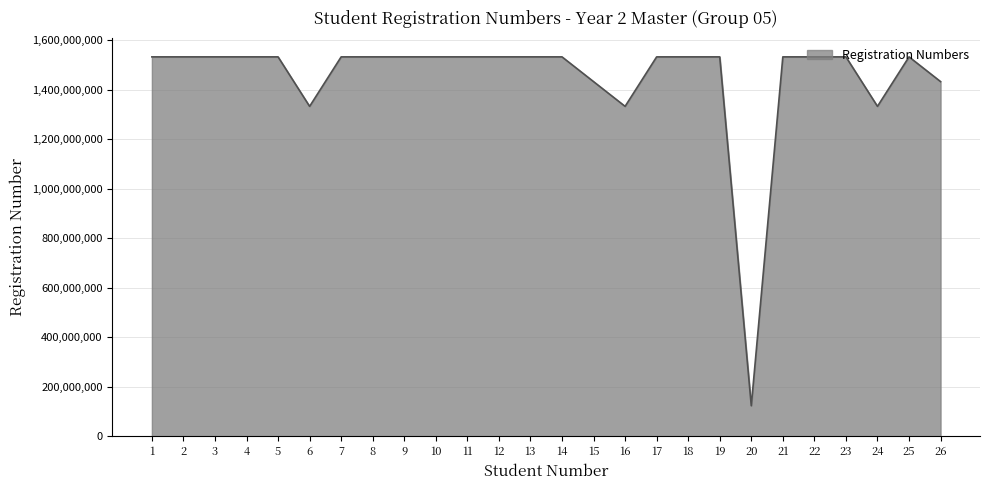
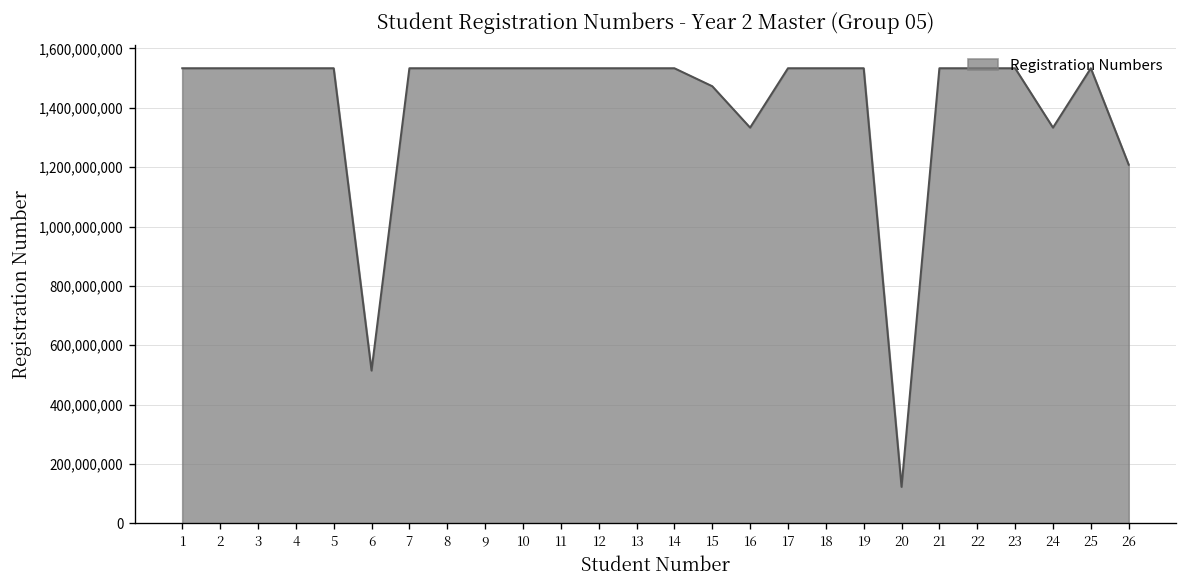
  {
    "1": "1,530,000,000",
    "2": "1,530,000,000",
    "3": "1,530,000,000",
    "4": "1,530,000,000",
    "5": "1,530,000,000",
-   "6": "1,330,000,000",
+   "6": "510,000,000",
    "7": "1,530,000,000",
    "8": "1,530,000,000",
    "9": "1,530,000,000",
    "10": "1,530,000,000",
    "11": "1,530,000,000",
    "12": "1,530,000,000",
    "13": "1,530,000,000",
    "14": "1,530,000,000",
-   "15": "1,430,000,000",
+   "15": "1,470,000,000",
    "16": "1,330,000,000",
    "17": "1,530,000,000",
    "18": "1,530,000,000",
    "19": "1,530,000,000",
    "20": "120,000,000",
    "21": "1,530,000,000",
    "22": "1,530,000,000",
    "23": "1,530,000,000",
    "24": "1,330,000,000",
    "25": "1,530,000,000",
-   "26": "1,430,000,000"
+   "26": "1,210,000,000"
  }
